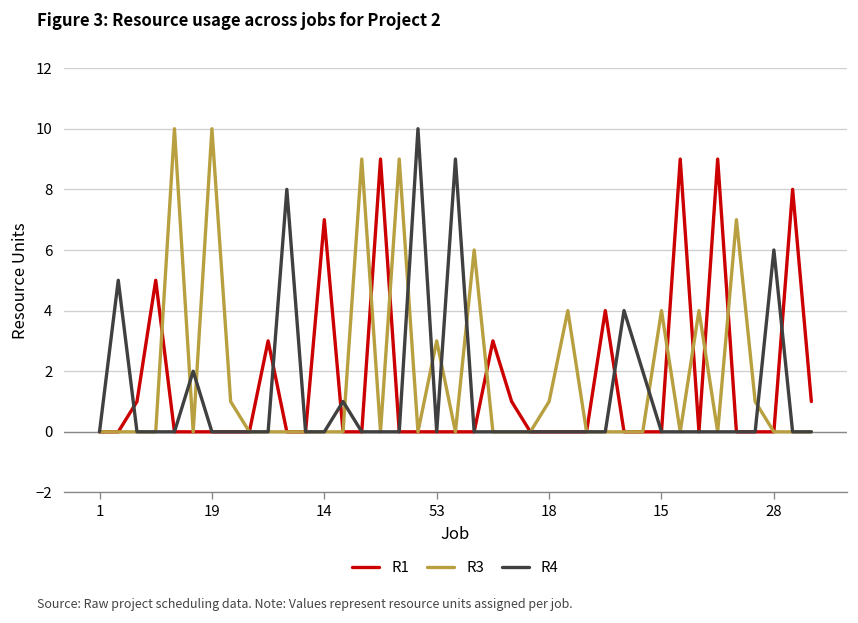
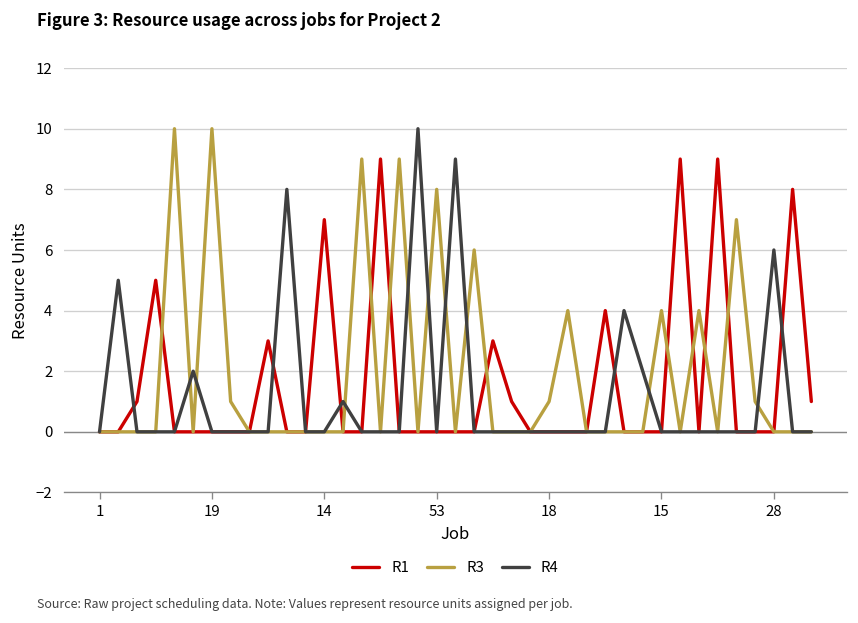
  {
    "R3": {
-     "53": 3,
+     "53": 8,
      "18": 1
    }
  }
